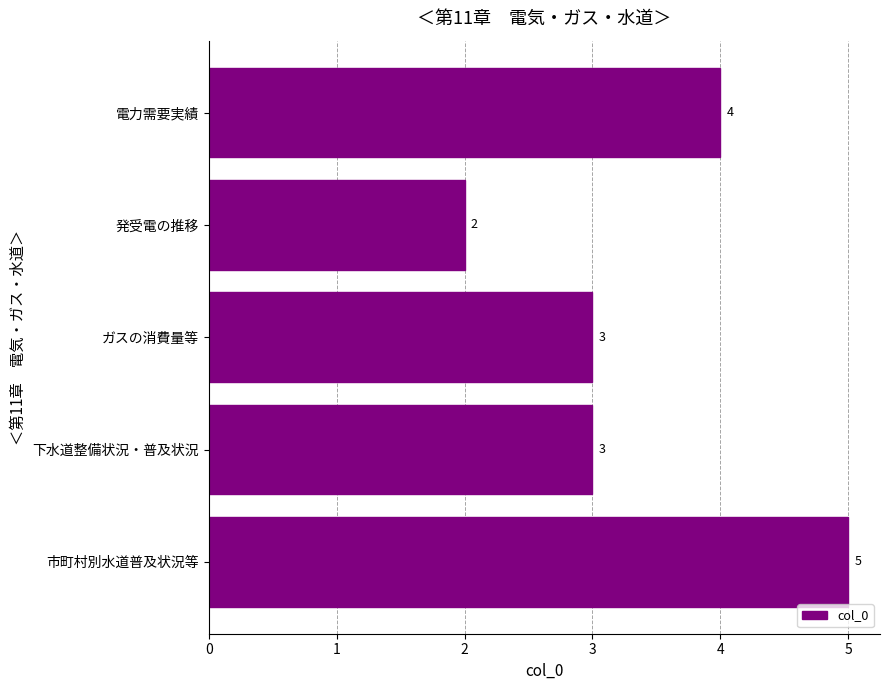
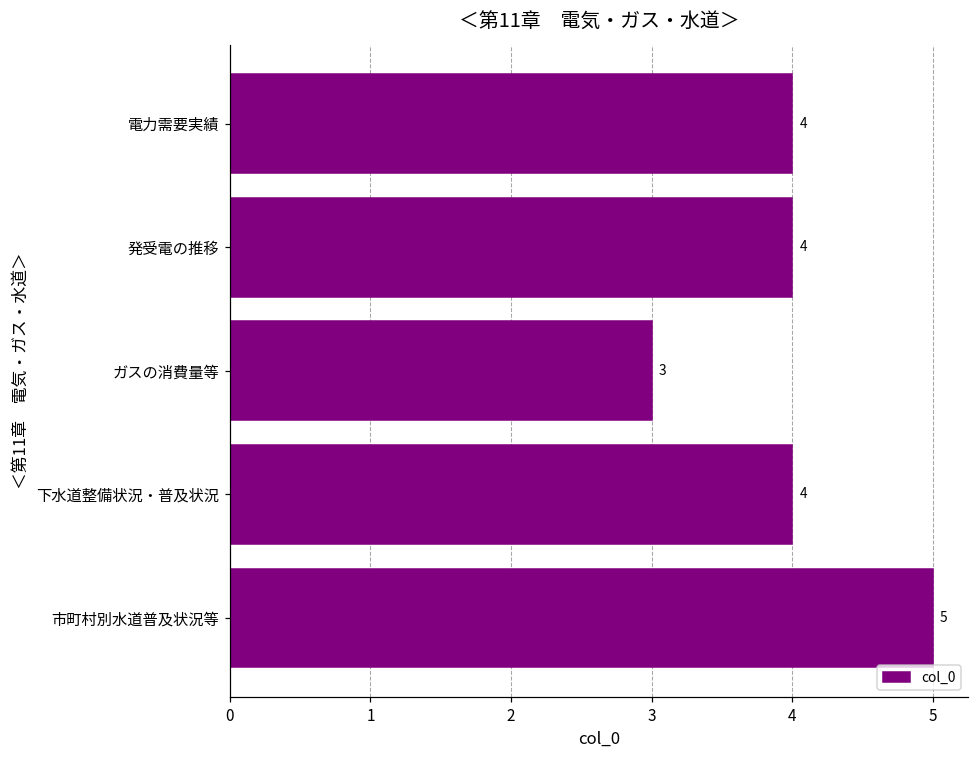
  {
    "電力需要実績": 4,
-   "発受電の推移": 2,
+   "発受電の推移": 4,
    "ガスの消費量等": 3,
-   "下水道整備状況・普及状況": 3,
+   "下水道整備状況・普及状況": 4,
    "市町村別水道普及状況等": 5
  }
